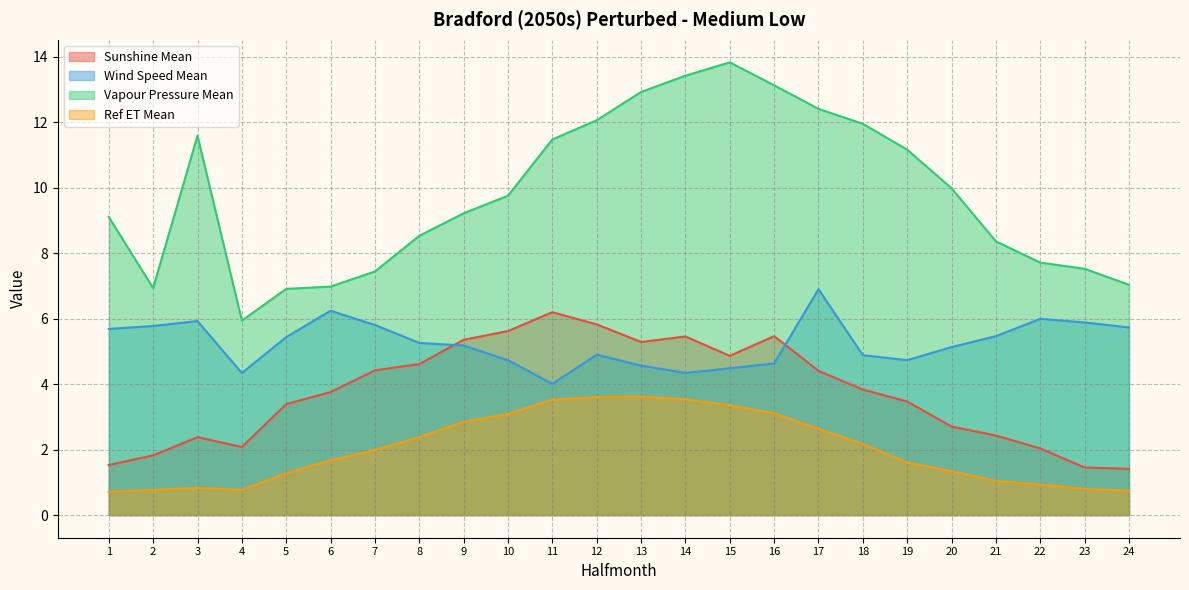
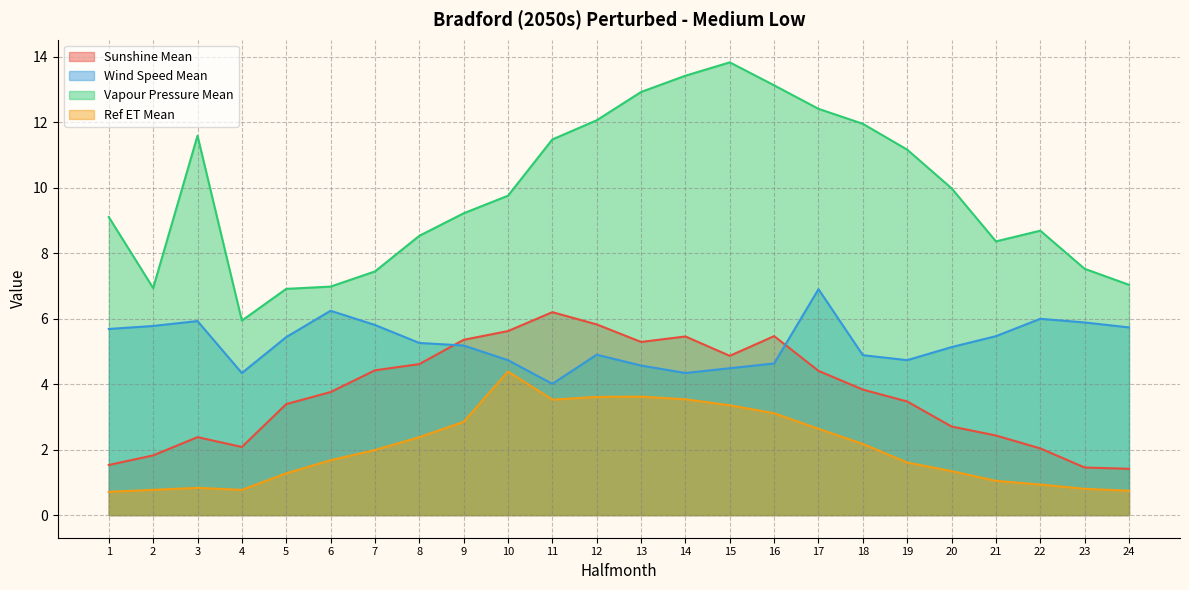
  {
    "Sunshine Mean": {
      "1": 1.5,
      "2": 1.8,
      "3": 2.4,
      "4": 2.1,
      "5": 3.4,
      "6": 3.8,
      "7": 4.4,
      "8": 4.6,
      "9": 5.4,
      "10": 5.6,
      "11": 6.2,
      "12": 5.8,
      "13": 5.3,
      "14": 5.5,
      "15": 4.9,
      "16": 5.5,
      "17": 4.4,
      "18": 3.8,
      "19": 3.5,
      "20": 2.7,
      "21": 2.4,
      "22": 2.0,
      "23": 1.5,
      "24": 1.4
    },
    "Wind Speed Mean": {
      "1": 5.7,
      "2": 5.8,
      "3": 5.9,
      "4": 4.3,
      "5": 5.4,
      "6": 6.2,
      "7": 5.8,
      "8": 5.3,
      "9": 5.2,
      "10": 4.7,
      "11": 4.0,
      "12": 4.9,
      "13": 4.6,
      "14": 4.3,
      "15": 4.5,
      "16": 4.6,
      "17": 6.9,
      "18": 4.9,
      "19": 4.7,
      "20": 5.1,
      "21": 5.5,
      "22": 6.0,
      "23": 5.9,
      "24": 5.7
    },
    "Vapour Pressure Mean": {
      "1": 9.1,
      "2": 6.9,
      "3": 11.6,
      "4": 5.9,
      "5": 6.9,
      "6": 7.0,
      "7": 7.4,
      "8": 8.5,
      "9": 9.2,
      "10": 9.8,
      "11": 11.5,
      "12": 12.1,
      "13": 12.9,
      "14": 13.4,
      "15": 13.8,
      "16": 13.1,
      "17": 12.4,
      "18": 12.0,
      "19": 11.2,
      "20": 10.0,
      "21": 8.4,
-     "22": 7.7,
+     "22": 8.7,
      "23": 7.5,
      "24": 7.0
    },
    "Ref ET Mean": {
      "1": 0.7,
      "2": 0.8,
      "3": 0.8,
      "4": 0.8,
      "5": 1.3,
      "6": 1.7,
      "7": 2.0,
      "8": 2.4,
      "9": 2.8,
-     "10": 3.1,
+     "10": 4.4,
      "11": 3.5,
      "12": 3.6,
      "13": 3.6,
      "14": 3.5,
      "15": 3.4,
      "16": 3.1,
      "17": 2.6,
      "18": 2.2,
      "19": 1.6,
      "20": 1.3,
      "21": 1.0,
      "22": 0.9,
      "23": 0.8,
      "24": 0.7
    }
  }
